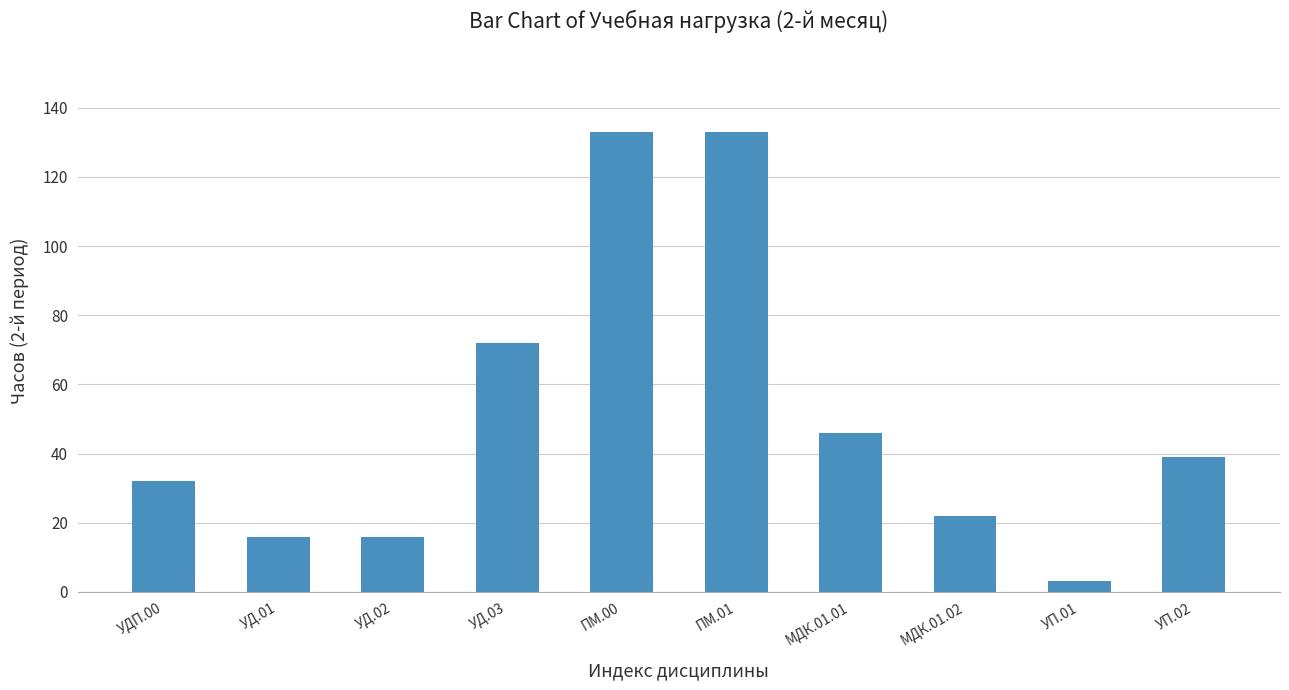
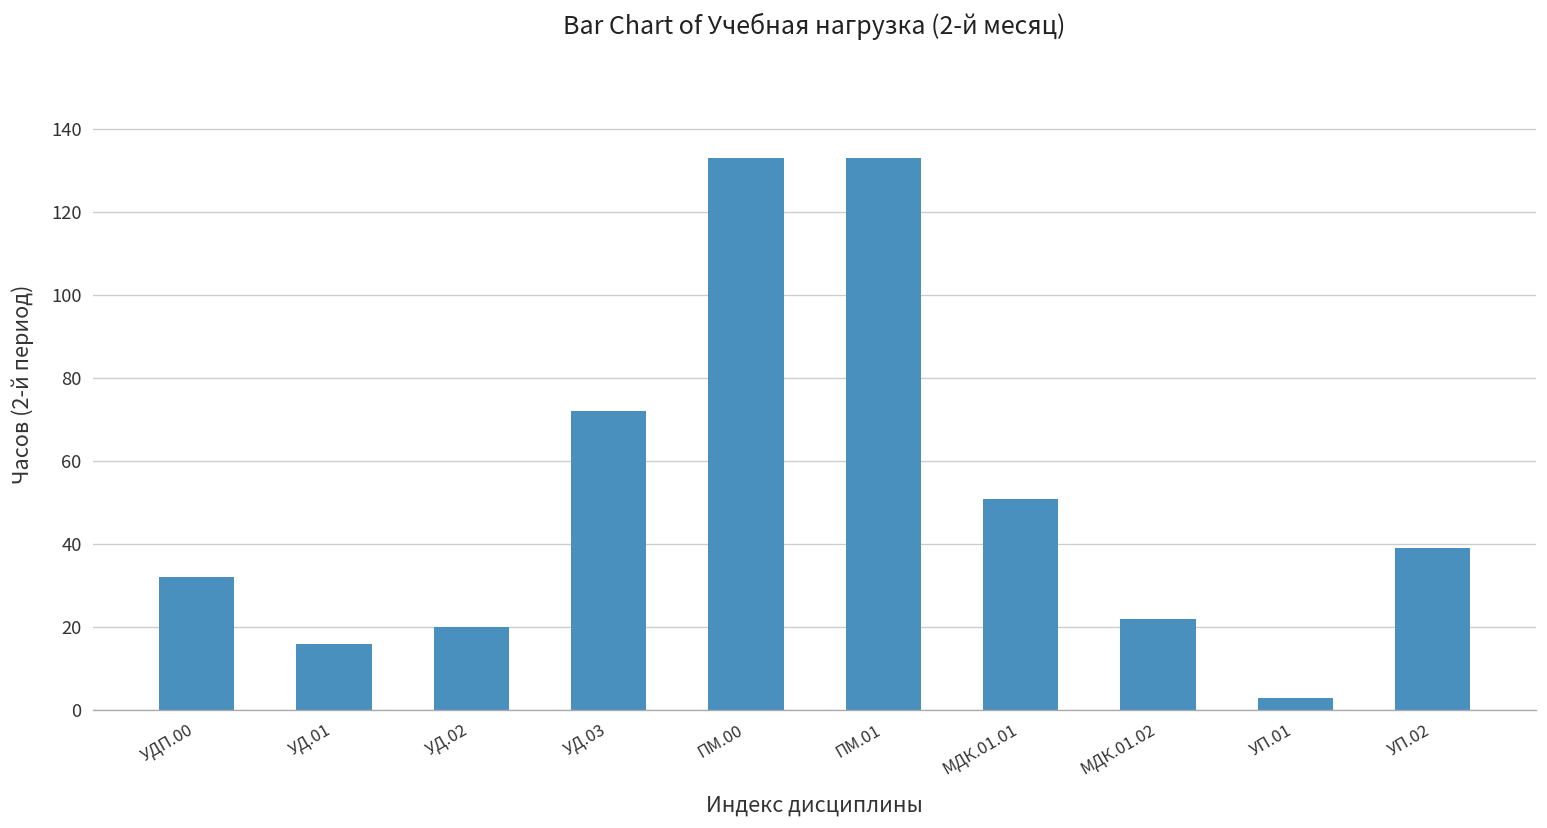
  {
    "УДП.00": 32,
    "УД.01": 16,
-   "УД.02": 16,
+   "УД.02": 20,
    "УД.03": 72,
    "ПМ.00": 133,
    "ПМ.01": 133,
-   "МДК.01.01": 46,
+   "МДК.01.01": 51,
    "МДК.01.02": 22,
    "УП.01": 3,
    "УП.02": 39
  }
